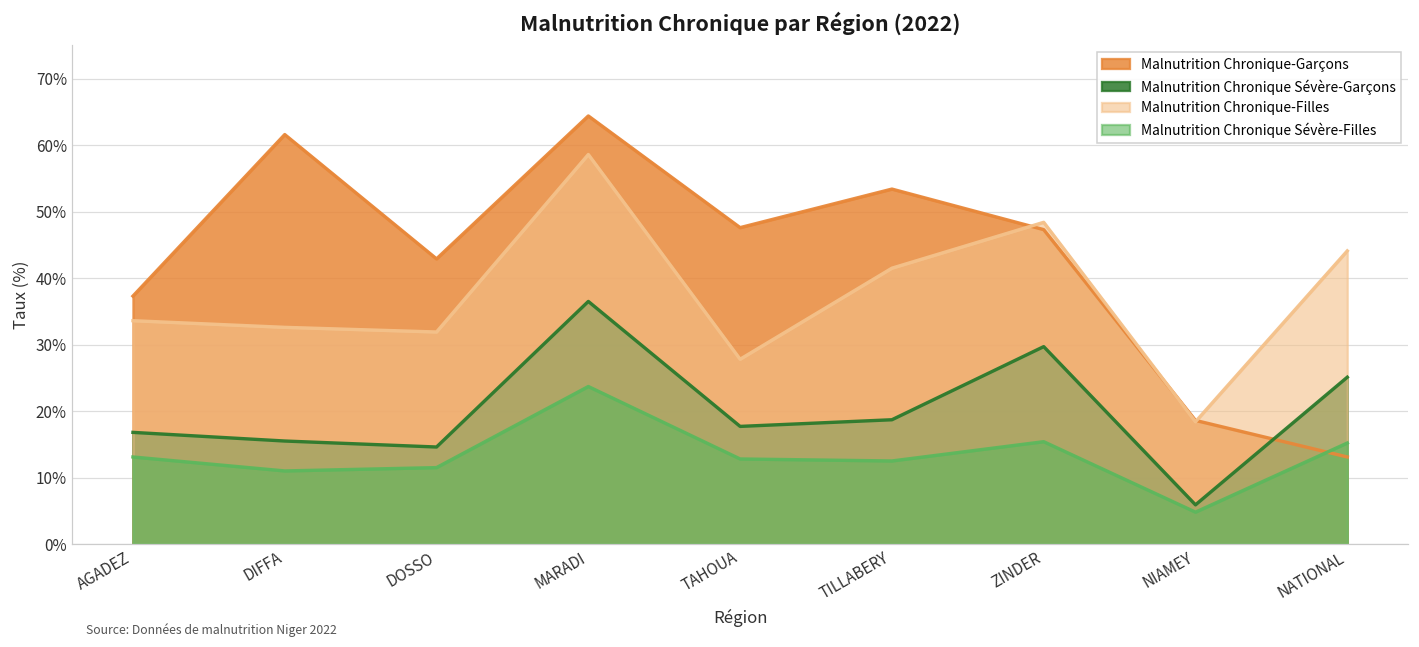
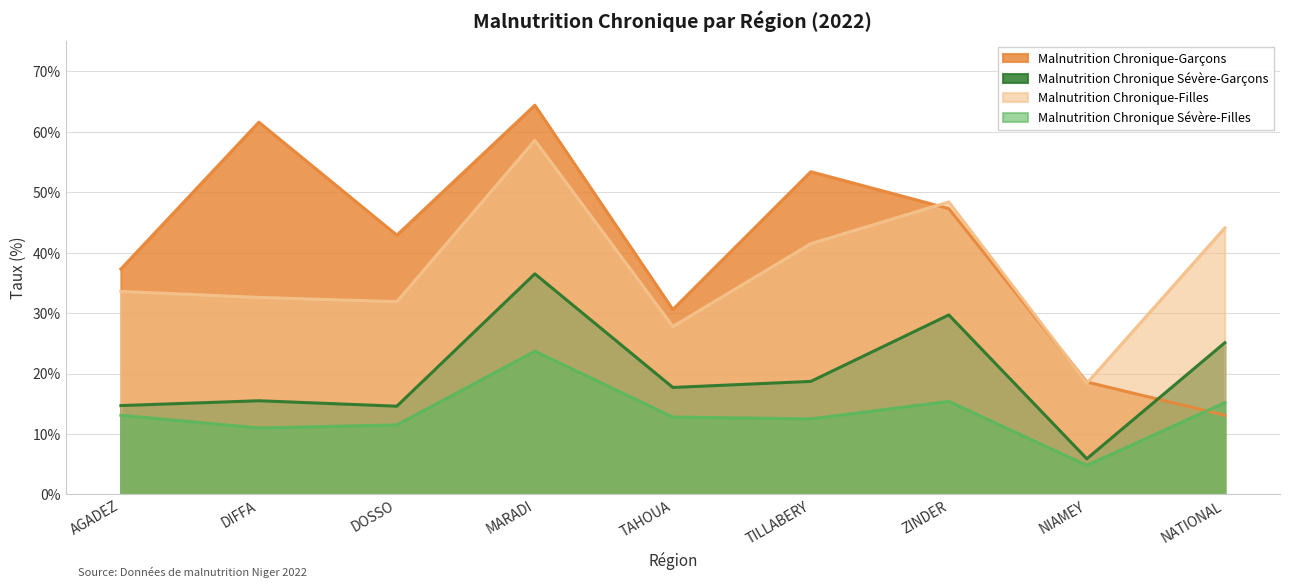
  {
    "Malnutrition Chronique-Garçons": {
      "AGADEZ": "37%",
      "DIFFA": "62%",
      "DOSSO": "43%",
      "MARADI": "64%",
-     "TAHOUA": "48%",
+     "TAHOUA": "31%",
      "TILLABERY": "53%",
      "ZINDER": "47%",
      "NATIONAL": "13%"
    },
    "Malnutrition Chronique Sévère-Garçons": {
-     "AGADEZ": "17%",
+     "AGADEZ": "15%",
      "DIFFA": "16%",
      "DOSSO": "15%",
      "MARADI": "37%",
      "TAHOUA": "18%",
      "TILLABERY": "19%",
      "ZINDER": "30%",
      "NIAMEY": "6%",
      "NATIONAL": "25%"
    },
    "Malnutrition Chronique-Filles": {
      "AGADEZ": "34%",
      "DIFFA": "33%",
      "DOSSO": "32%",
      "MARADI": "59%",
      "TAHOUA": "28%",
      "TILLABERY": "42%",
      "ZINDER": "48%",
      "NATIONAL": "44%"
    },
    "Malnutrition Chronique Sévère-Filles": {
      "AGADEZ": "13%",
      "DIFFA": "11%",
      "DOSSO": "12%",
      "MARADI": "24%",
      "TAHOUA": "13%",
      "TILLABERY": "13%",
      "ZINDER": "15%",
      "NIAMEY": "5%",
      "NATIONAL": "15%"
    }
  }
